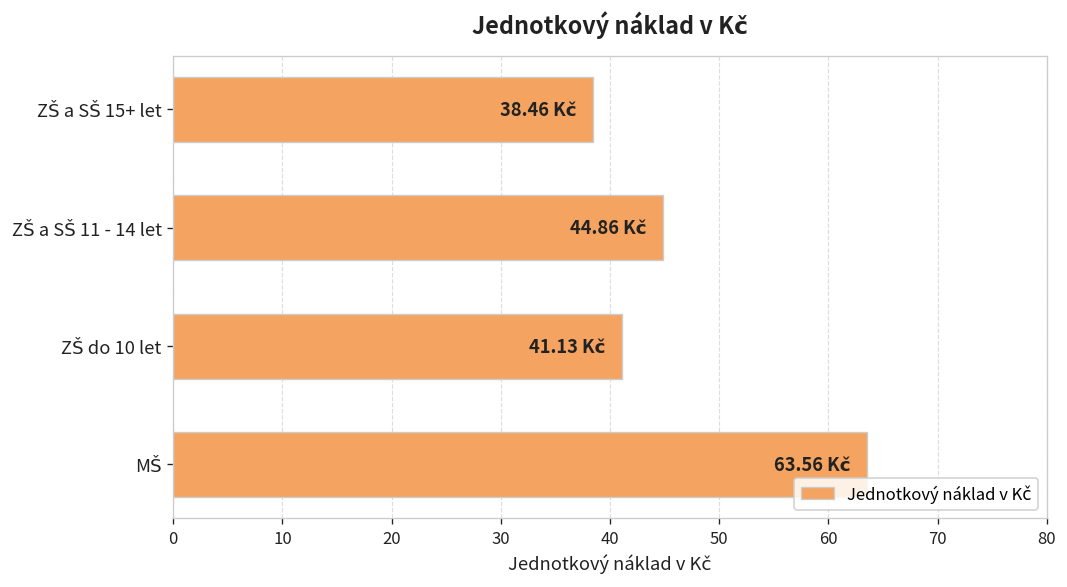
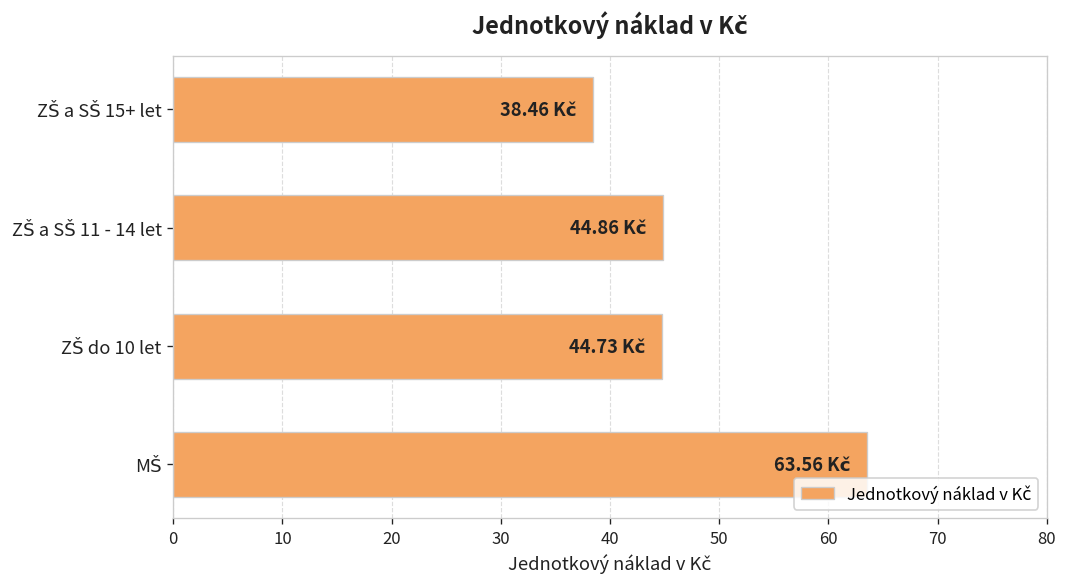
  {
    "ZŠ a SŠ 15+ let": 38.46,
    "ZŠ a SŠ 11 - 14 let": 44.86,
-   "ZŠ do 10 let": 41.13,
+   "ZŠ do 10 let": 44.73,
    "MŠ": 63.56
  }
